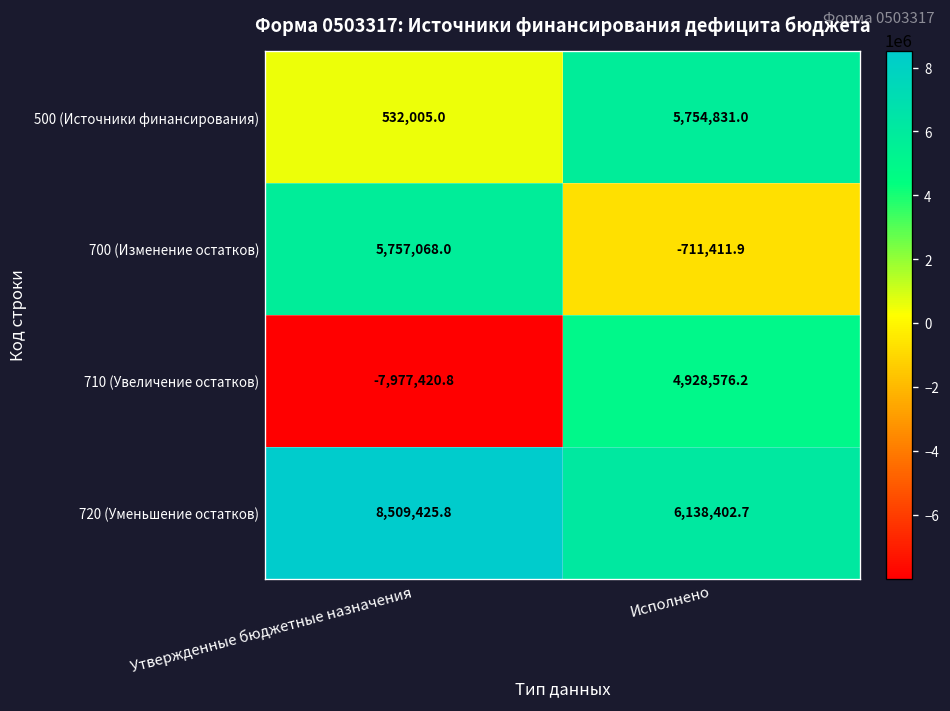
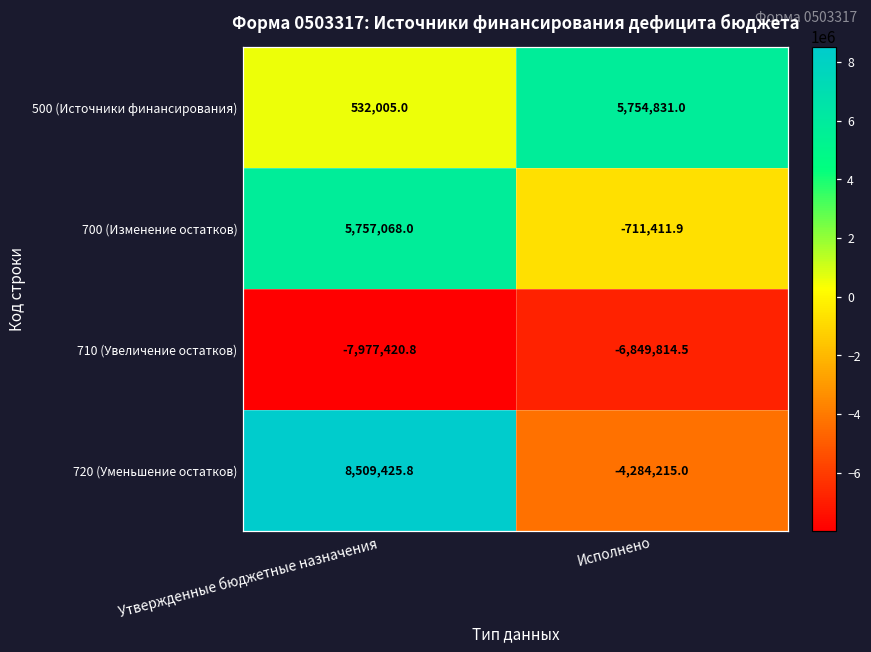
  {
    "500 (Источники финансирования)": {
      "Утвержденные бюджетные назначения": "532,005.0",
      "Исполнено": "5,754,831.0"
    },
    "700 (Изменение остатков)": {
      "Утвержденные бюджетные назначения": "5,757,068.0",
      "Исполнено": "-711,411.9"
    },
    "710 (Увеличение остатков)": {
      "Утвержденные бюджетные назначения": "-7,977,420.8",
-     "Исполнено": "4,928,576.2"
+     "Исполнено": "-6,849,814.5"
    },
    "720 (Уменьшение остатков)": {
      "Утвержденные бюджетные назначения": "8,509,425.8",
-     "Исполнено": "6,138,402.7"
+     "Исполнено": "-4,284,215.0"
    }
  }
